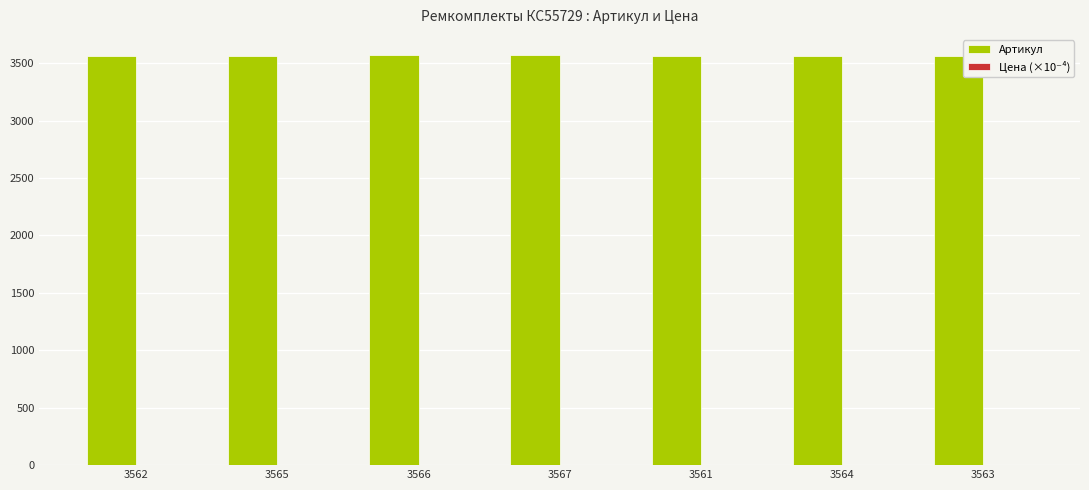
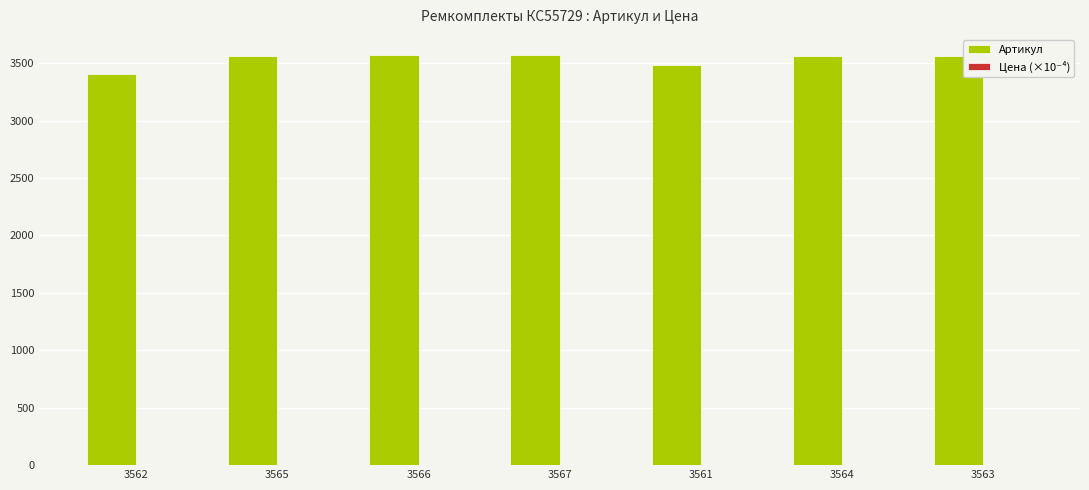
  {
    "Артикул": {
-     "3562": 3560,
+     "3562": 3410,
      "3565": 3570,
      "3566": 3570,
      "3567": 3570,
-     "3561": 3560,
+     "3561": 3480,
      "3564": 3560,
      "3563": 3560
    },
    "Цена (×10⁻⁴)": {
      "3566": 0
    }
  }
